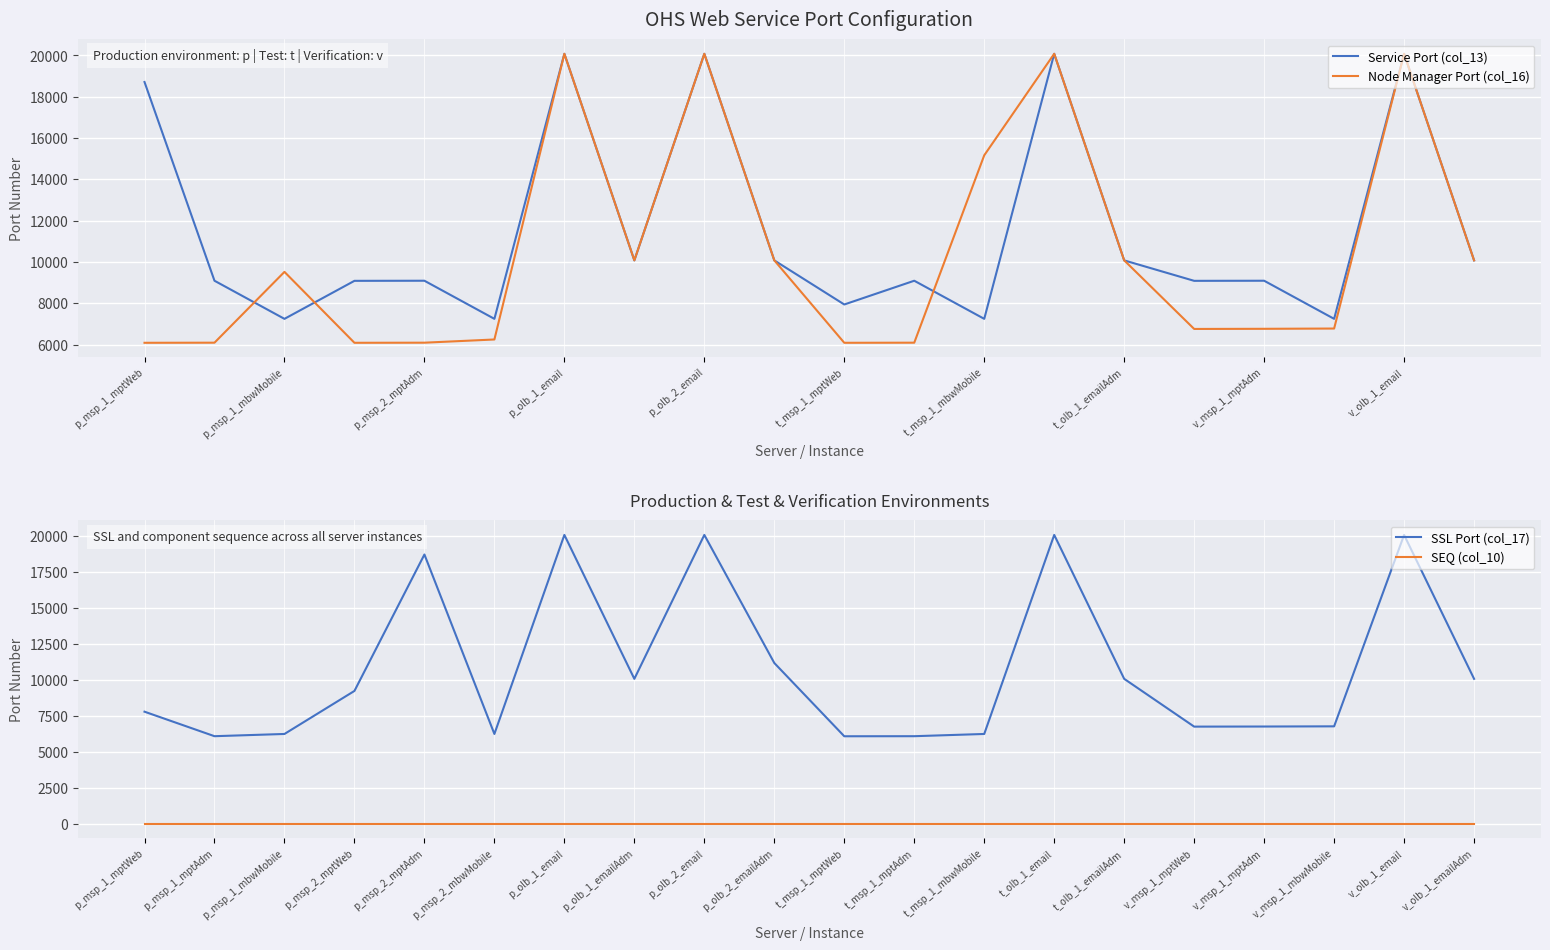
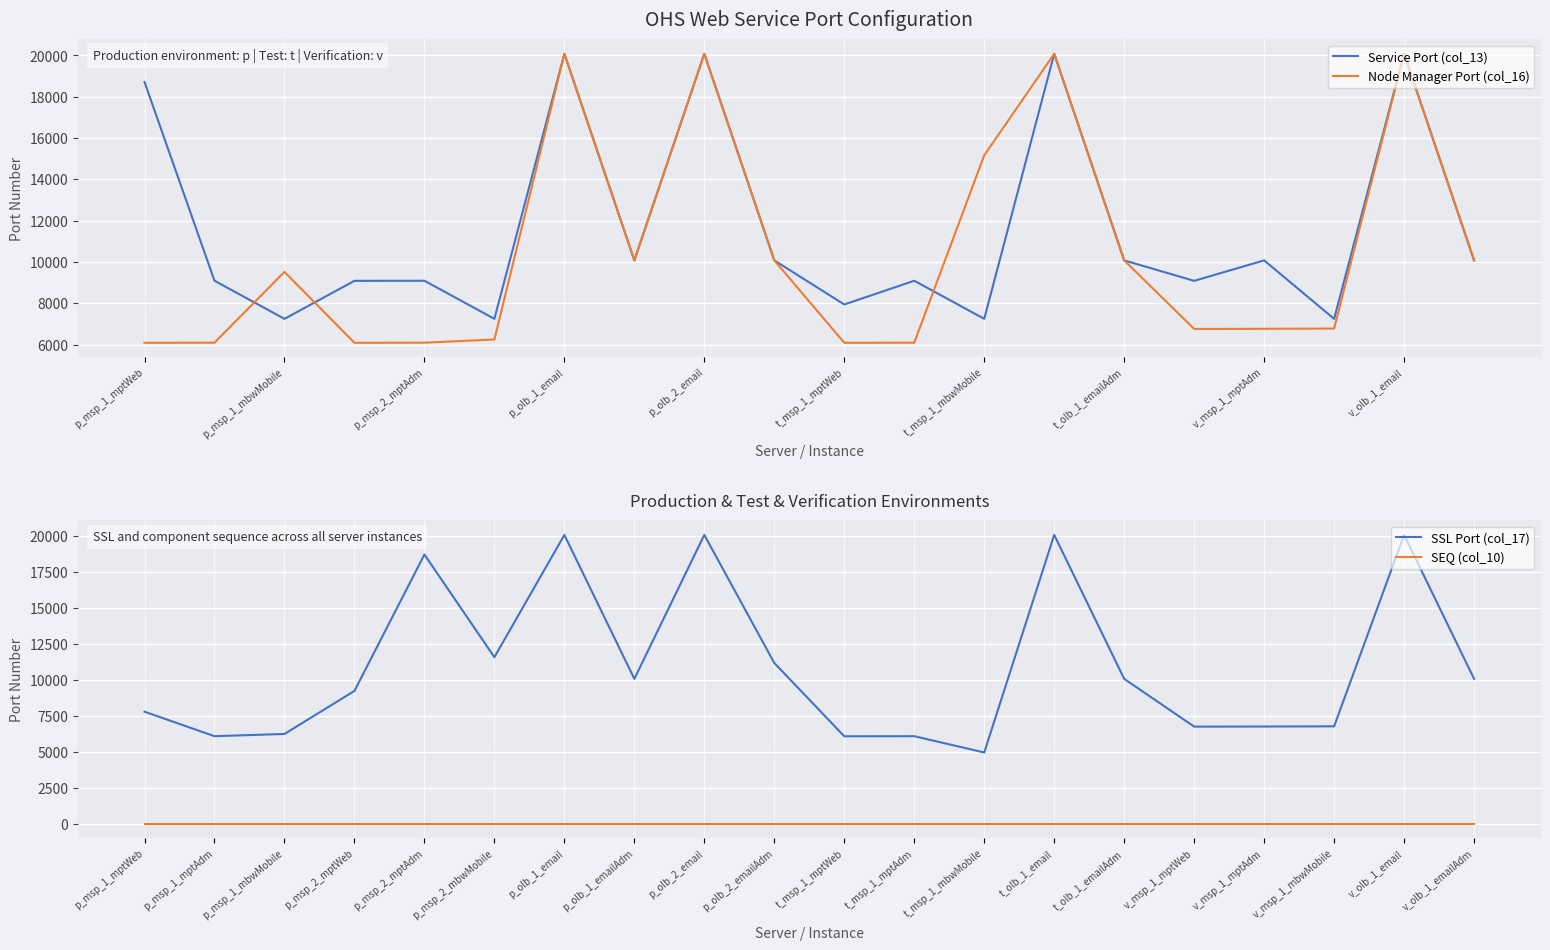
  {
    "OHS Web Service Port Configuration": {
      "Service Port (col_13)": {
        "p_msp_1_mptWeb": 18700,
        "p_msp_1_mbwMobile": 7300,
        "p_msp_2_mptAdm": 9100,
        "t_msp_1_mptWeb": 7900,
        "t_msp_1_mbwMobile": 7300,
-       "v_msp_1_mptAdm": 9100
+       "v_msp_1_mptAdm": 10100
      },
      "Node Manager Port (col_16)": {
        "p_msp_1_mptWeb": 6100,
        "p_msp_1_mbwMobile": 9500,
        "p_msp_2_mptAdm": 6100,
        "t_msp_1_mptWeb": 6100,
        "t_msp_1_mbwMobile": 15200,
        "v_msp_1_mptAdm": 6800
      }
    },
    "Production & Test & Verification Environments": {
      "SSL Port (col_17)": {
        "p_msp_1_mptWeb": 7800,
        "p_msp_1_mptAdm": 6100,
        "p_msp_1_mbwMobile": 6300,
        "p_msp_2_mptWeb": 9200,
        "p_msp_2_mptAdm": 18700,
-       "p_msp_2_mbwMobile": 6300,
+       "p_msp_2_mbwMobile": 11600,
        "p_olb_1_email": 20100,
        "p_olb_1_emailAdm": 10100,
        "p_olb_2_email": 20100,
        "p_olb_2_emailAdm": 11200,
        "t_msp_1_mptWeb": 6100,
        "t_msp_1_mptAdm": 6100,
-       "t_msp_1_mbwMobile": 6300,
+       "t_msp_1_mbwMobile": 5000,
        "t_olb_1_email": 20100,
        "t_olb_1_emailAdm": 10100,
        "v_msp_1_mptWeb": 6800,
        "v_msp_1_mptAdm": 6800,
        "v_msp_1_mbwMobile": 6800,
        "v_olb_1_emailAdm": 10100
      },
      "SEQ (col_10)": {
        "p_msp_1_mptWeb": 0,
        "p_msp_1_mptAdm": 0,
        "p_msp_1_mbwMobile": 0,
        "p_msp_2_mptWeb": 0,
        "p_msp_2_mptAdm": 0,
        "p_msp_2_mbwMobile": 0,
        "p_olb_1_email": 0,
        "p_olb_1_emailAdm": 0,
        "p_olb_2_email": 0,
        "p_olb_2_emailAdm": 0,
        "t_msp_1_mptWeb": 0,
        "t_msp_1_mptAdm": 0,
        "t_msp_1_mbwMobile": 0,
        "t_olb_1_email": 0,
        "t_olb_1_emailAdm": 0,
        "v_msp_1_mptWeb": 0,
        "v_msp_1_mptAdm": 0,
        "v_msp_1_mbwMobile": 0,
        "v_olb_1_email": 0,
        "v_olb_1_emailAdm": 0
      }
    }
  }
